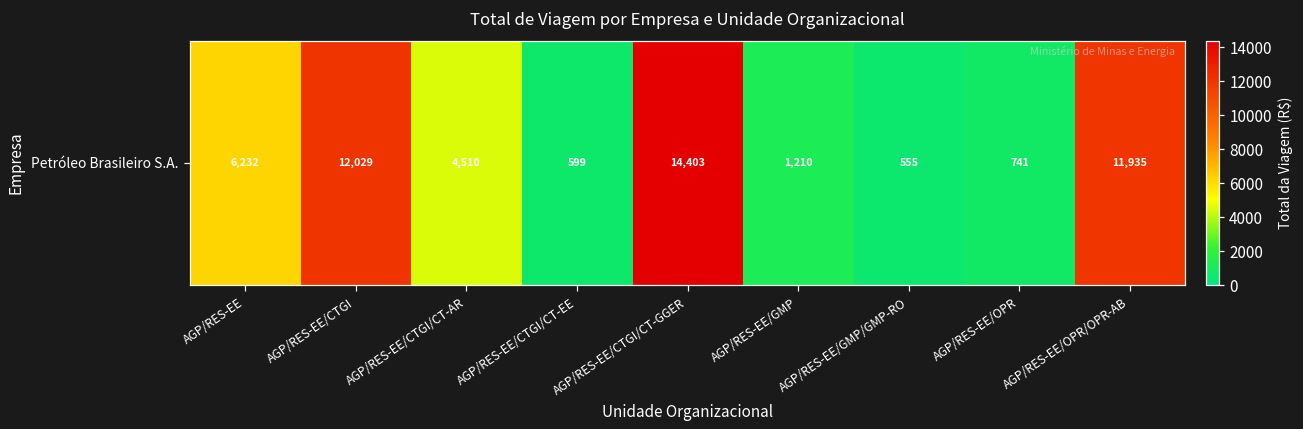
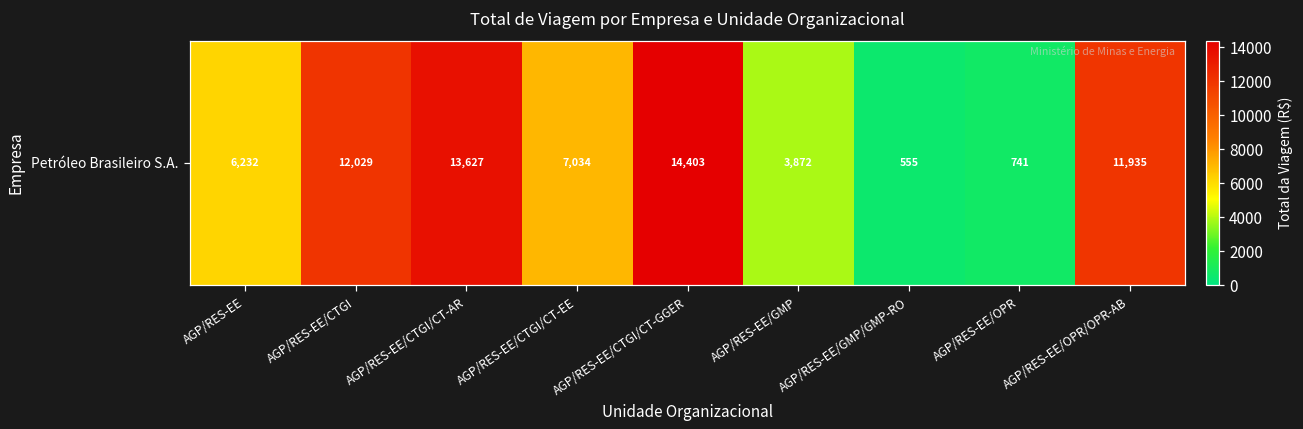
  {
    "Petróleo Brasileiro S.A.": {
      "AGP/RES-EE": "6,232",
      "AGP/RES-EE/CTGI": "12,029",
-     "AGP/RES-EE/CTGI/CT-AR": "4,510",
-     "AGP/RES-EE/CTGI/CT-EE": "599",
+     "AGP/RES-EE/CTGI/CT-AR": "13,627",
+     "AGP/RES-EE/CTGI/CT-EE": "7,034",
      "AGP/RES-EE/CTGI/CT-GGER": "14,403",
-     "AGP/RES-EE/GMP": "1,210",
+     "AGP/RES-EE/GMP": "3,872",
      "AGP/RES-EE/GMP/GMP-RO": "555",
      "AGP/RES-EE/OPR": "741"
    }
  }
